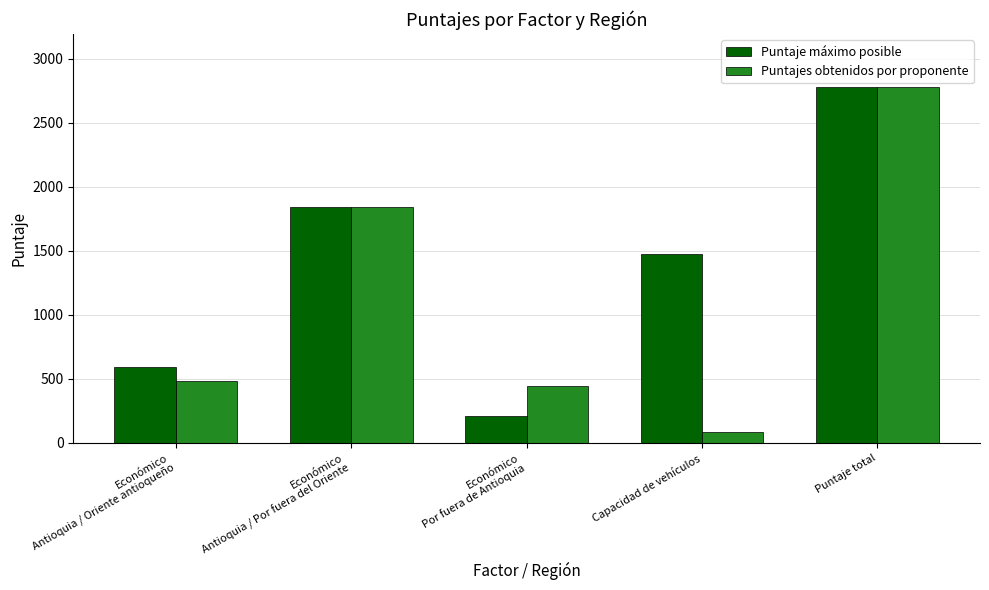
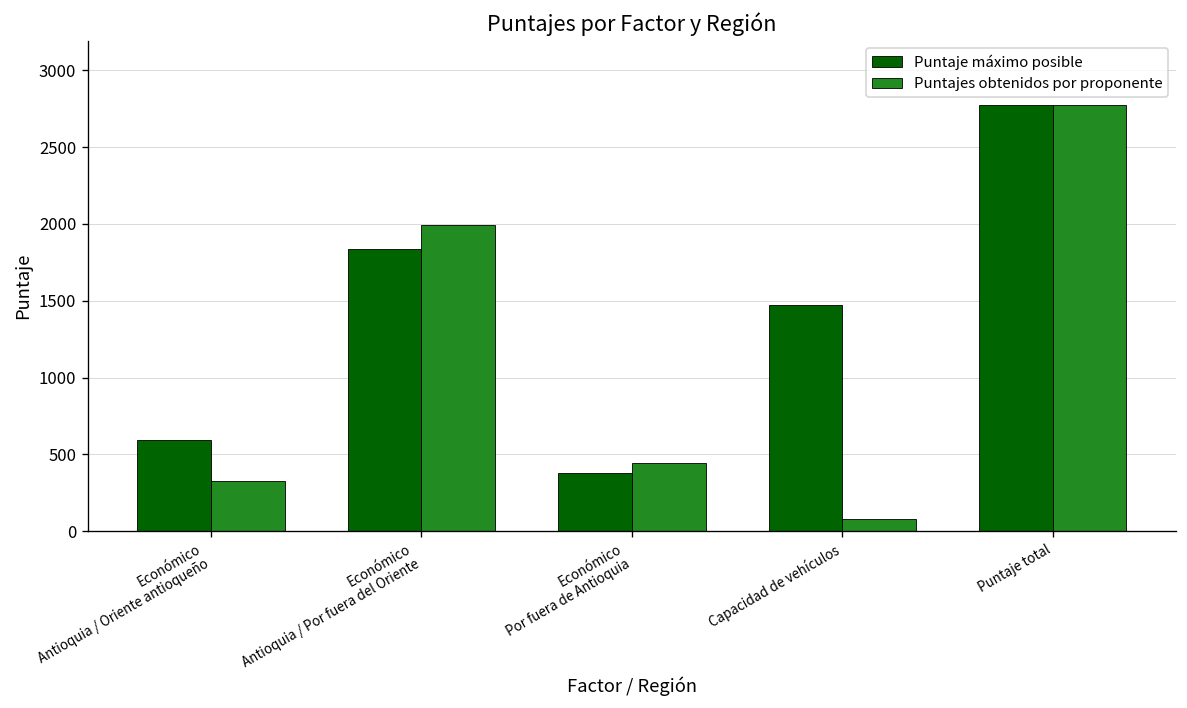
  {
    "Puntaje máximo posible": {
      "Económico Antioquia / Oriente antioqueño": 600,
      "Económico Antioquia / Por fuera del Oriente": 1840,
-     "Económico Por fuera de Antioquia": 210,
+     "Económico Por fuera de Antioquia": 380,
      "Capacidad de vehículos": 1470,
      "Puntaje total": 2780
    },
    "Puntajes obtenidos por proponente": {
-     "Económico Antioquia / Oriente antioqueño": 480,
-     "Económico Antioquia / Por fuera del Oriente": 1840,
+     "Económico Antioquia / Oriente antioqueño": 330,
+     "Económico Antioquia / Por fuera del Oriente": 2000,
      "Económico Por fuera de Antioquia": 450,
      "Capacidad de vehículos": 80,
      "Puntaje total": 2780
    }
  }
